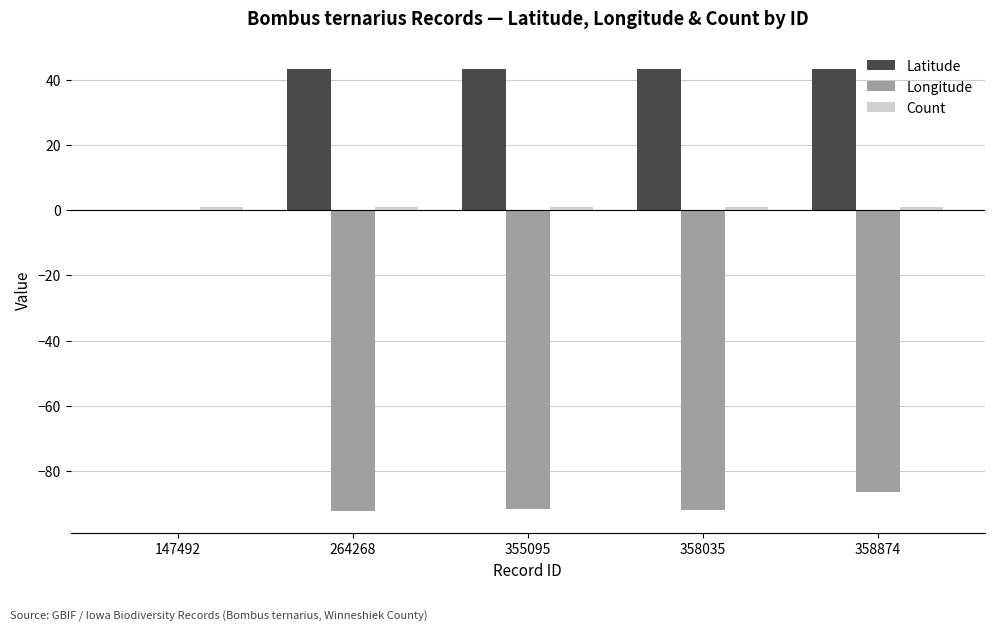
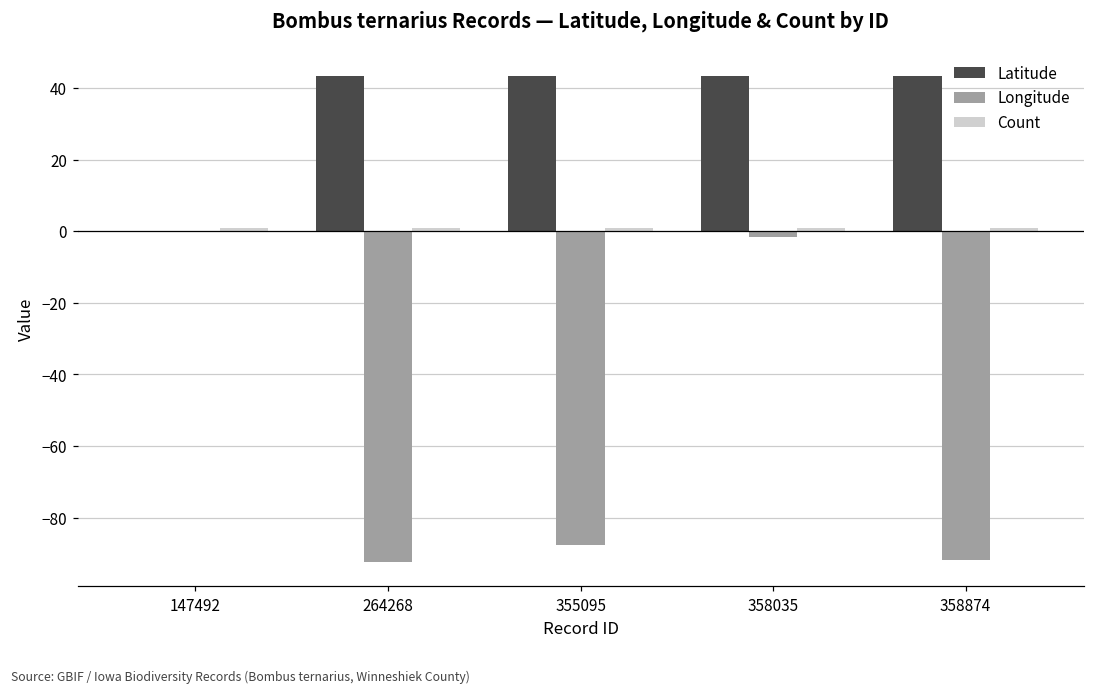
  {
    "Latitude": {
      "147492": 0,
      "264268": 43,
      "355095": 43,
      "358035": 43,
      "358874": 43
    },
    "Longitude": {
      "147492": 0,
      "264268": -92,
-     "355095": -92,
-     "358035": -92,
-     "358874": -86
+     "355095": -88,
+     "358035": -2,
+     "358874": -92
    },
    "Count": {
      "147492": 1,
      "264268": 1,
      "355095": 1,
      "358035": 1,
      "358874": 1
    }
  }
